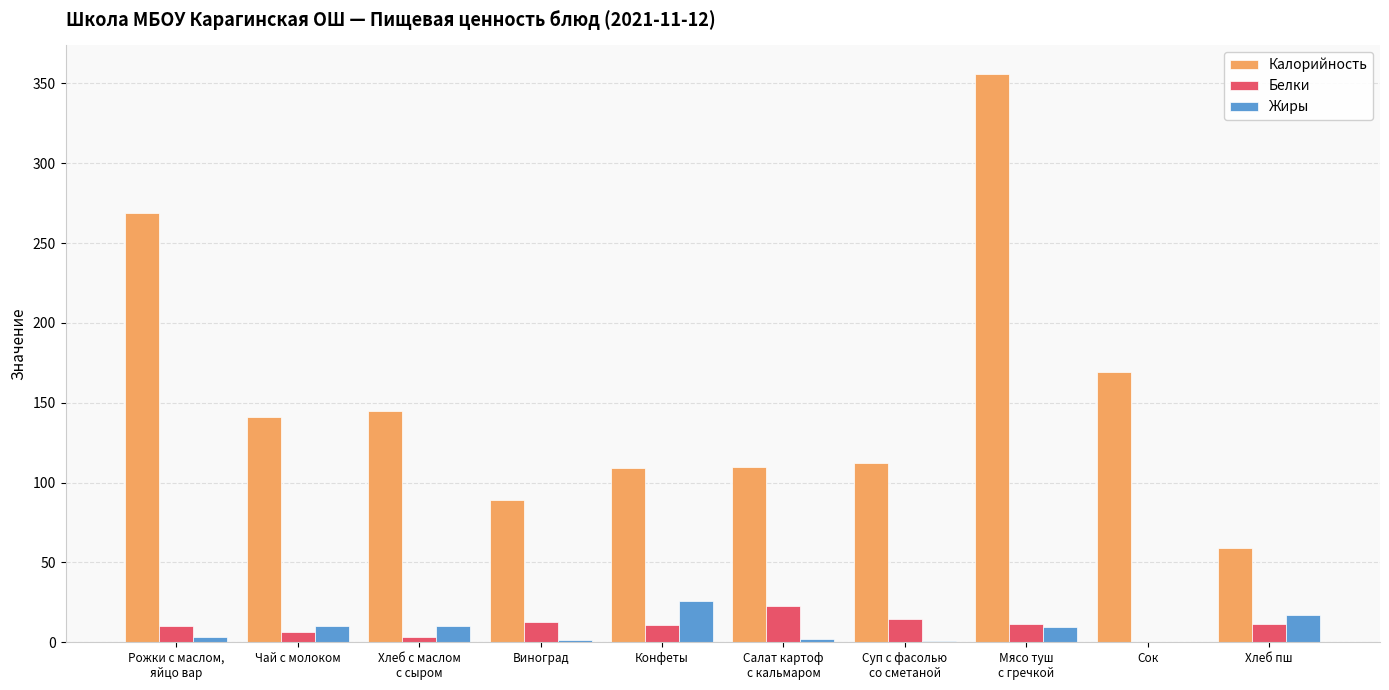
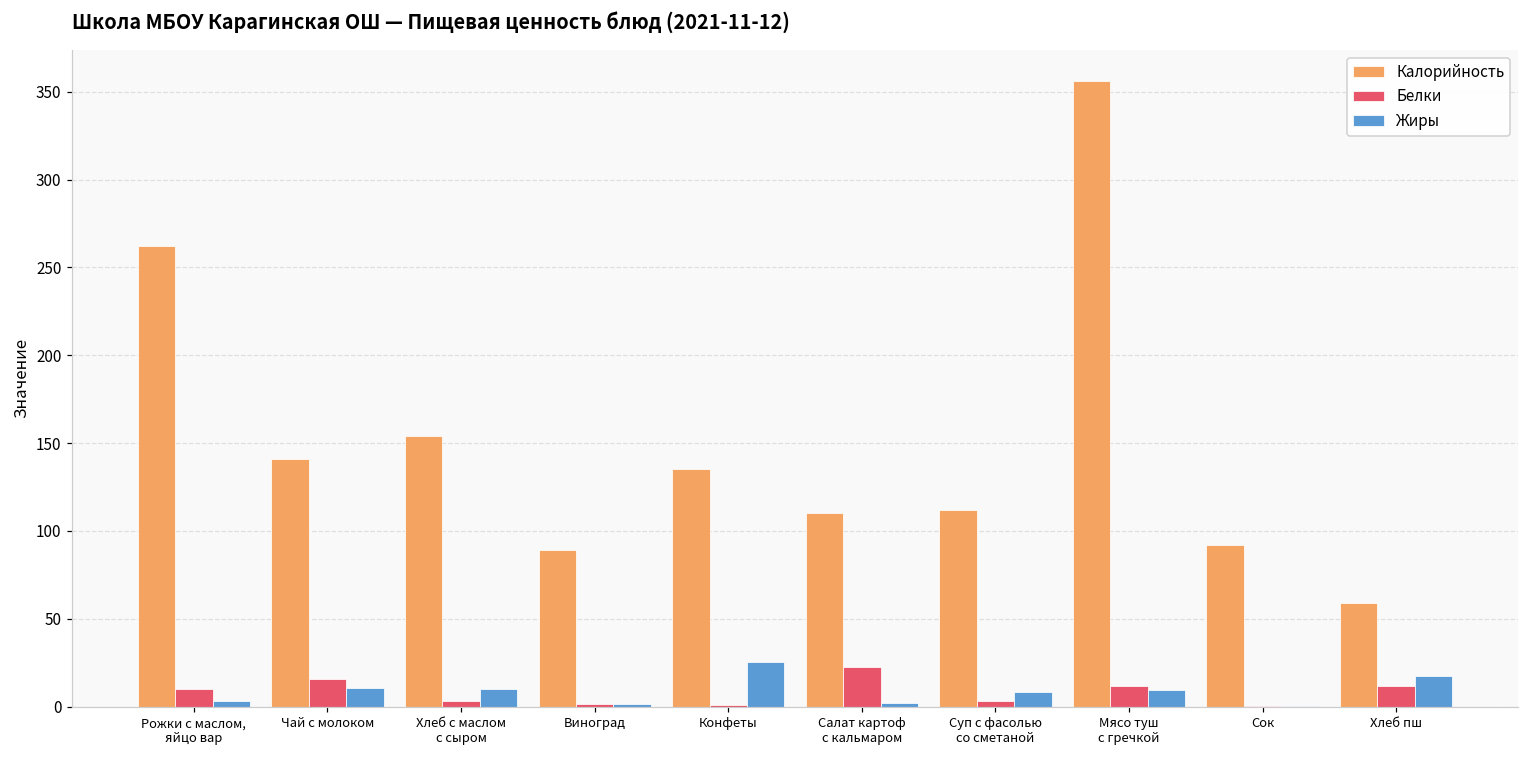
  {
    "Калорийность": {
-     "Рожки с маслом, яйцо вар": 269,
+     "Рожки с маслом, яйцо вар": 262,
      "Чай с молоком": 141,
-     "Хлеб с маслом с сыром": 145,
+     "Хлеб с маслом с сыром": 154,
      "Виноград": 89,
-     "Конфеты": 109,
+     "Конфеты": 135,
      "Салат картоф с кальмаром": 110,
      "Суп с фасолью со сметаной": 112,
      "Мясо туш с гречкой": 356,
-     "Сок": 169,
+     "Сок": 92,
      "Хлеб пш": 59
    },
    "Белки": {
      "Рожки с маслом, яйцо вар": 10,
-     "Чай с молоком": 7,
+     "Чай с молоком": 16,
      "Хлеб с маслом с сыром": 3,
-     "Виноград": 13,
-     "Конфеты": 11,
+     "Виноград": 2,
+     "Конфеты": 1,
      "Салат картоф с кальмаром": 22,
-     "Суп с фасолью со сметаной": 15,
+     "Суп с фасолью со сметаной": 3,
      "Мясо туш с гречкой": 11,
      "Хлеб пш": 12
    },
    "Жиры": {
      "Рожки с маслом, яйцо вар": 3,
      "Чай с молоком": 10,
      "Хлеб с маслом с сыром": 10,
      "Виноград": 2,
      "Конфеты": 26,
      "Салат картоф с кальмаром": 2,
-     "Суп с фасолью со сметаной": 1,
+     "Суп с фасолью со сметаной": 8,
      "Мясо туш с гречкой": 10,
      "Хлеб пш": 17
    }
  }
